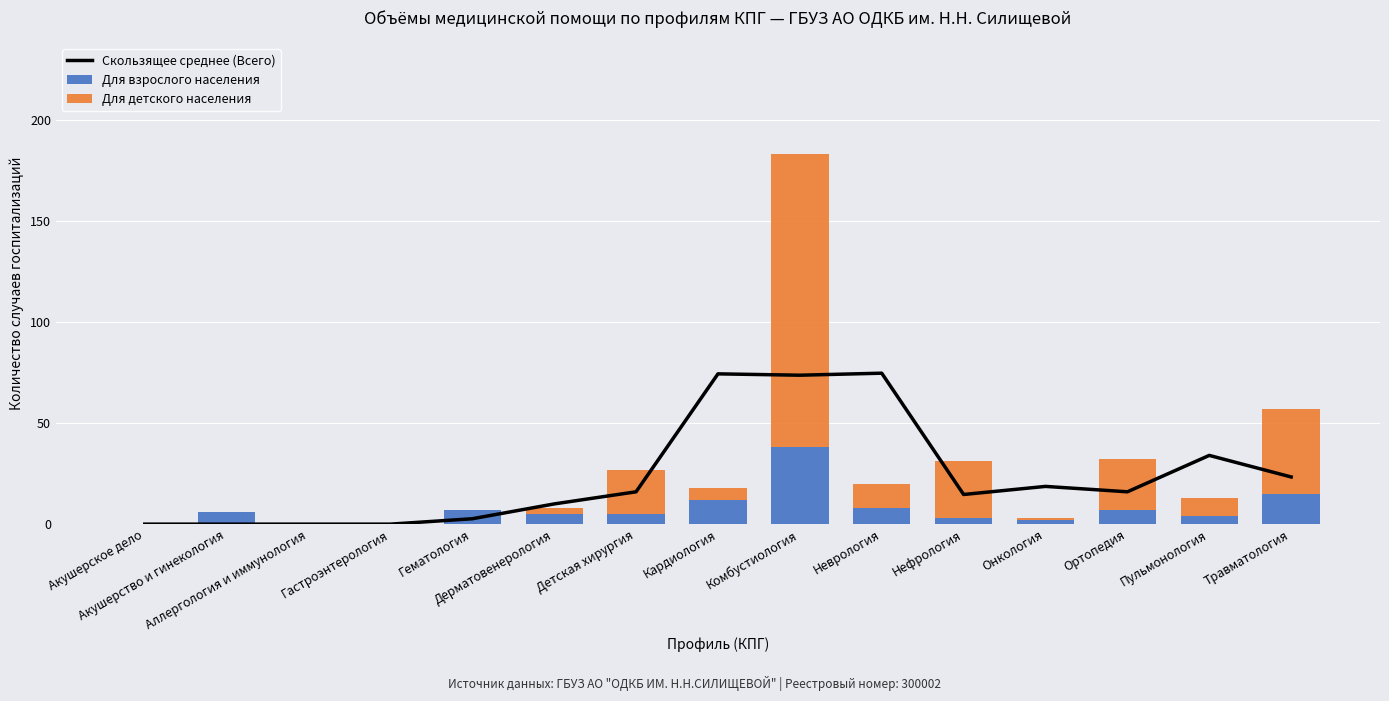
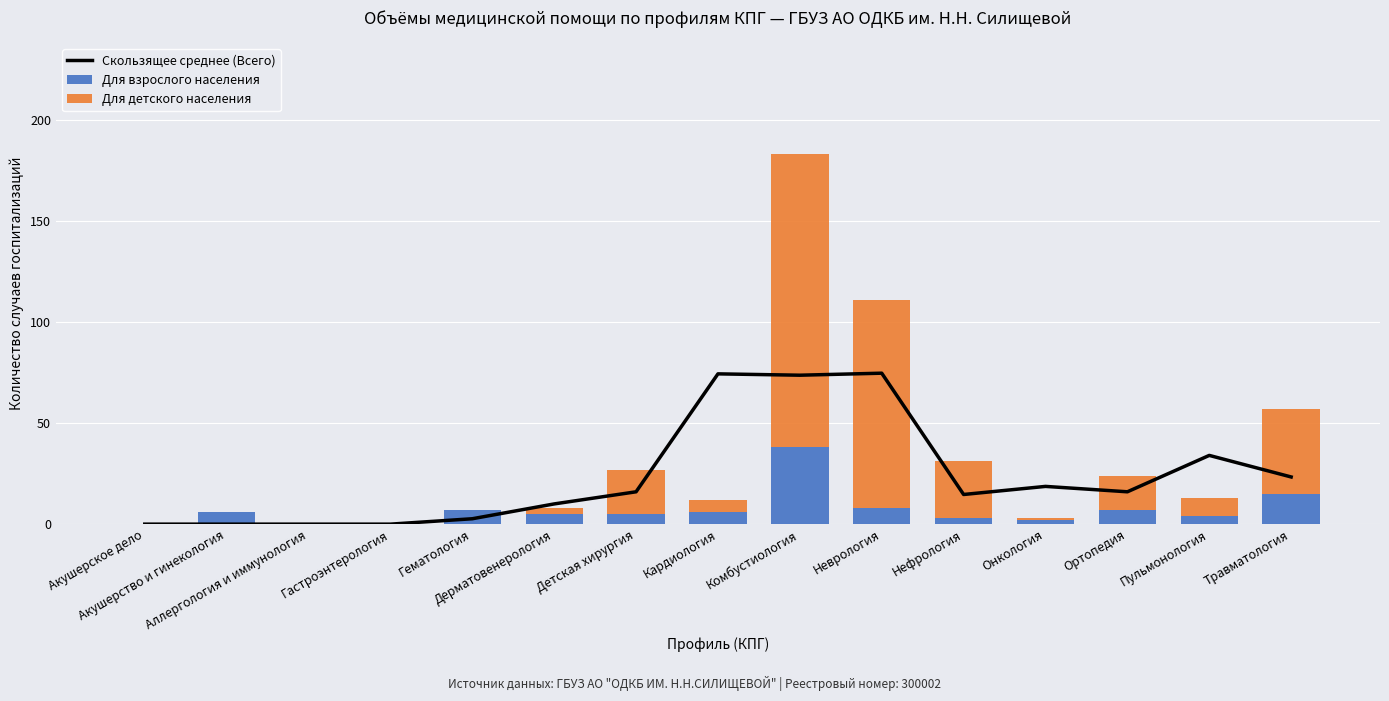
  {
    "Скользящее среднее (Всего)": {
      "Акушерское дело": 0,
      "Акушерство и гинекология": 0,
      "Аллергология и иммунология": 0,
      "Гастроэнтерология": 0,
      "Гематология": 3,
      "Дерматовенерология": 10,
      "Детская хирургия": 16,
      "Кардиология": 74,
      "Комбустиология": 74,
      "Неврология": 75,
      "Нефрология": 15,
      "Онкология": 19,
      "Ортопедия": 16,
      "Пульмонология": 34,
      "Травматология": 23
    },
    "Для взрослого населения": {
      "Акушерское дело": 0,
      "Акушерство и гинекология": 6,
      "Аллергология и иммунология": 0,
      "Гастроэнтерология": 0,
      "Гематология": 7,
      "Дерматовенерология": 5,
      "Детская хирургия": 5,
-     "Кардиология": 12,
+     "Кардиология": 6,
      "Комбустиология": 38,
      "Неврология": 8,
      "Нефрология": 3,
      "Онкология": 2,
      "Ортопедия": 7,
      "Пульмонология": 4,
      "Травматология": 15
    },
    "Для детского населения": {
      "Акушерское дело": 0,
      "Акушерство и гинекология": 0,
      "Аллергология и иммунология": 0,
      "Гастроэнтерология": 0,
      "Гематология": 0,
      "Дерматовенерология": 3,
      "Детская хирургия": 22,
      "Кардиология": 6,
      "Комбустиология": 145,
-     "Неврология": 12,
+     "Неврология": 103,
      "Нефрология": 28,
-     "Ортопедия": 25,
+     "Ортопедия": 17,
      "Пульмонология": 9,
      "Травматология": 42
    }
  }
